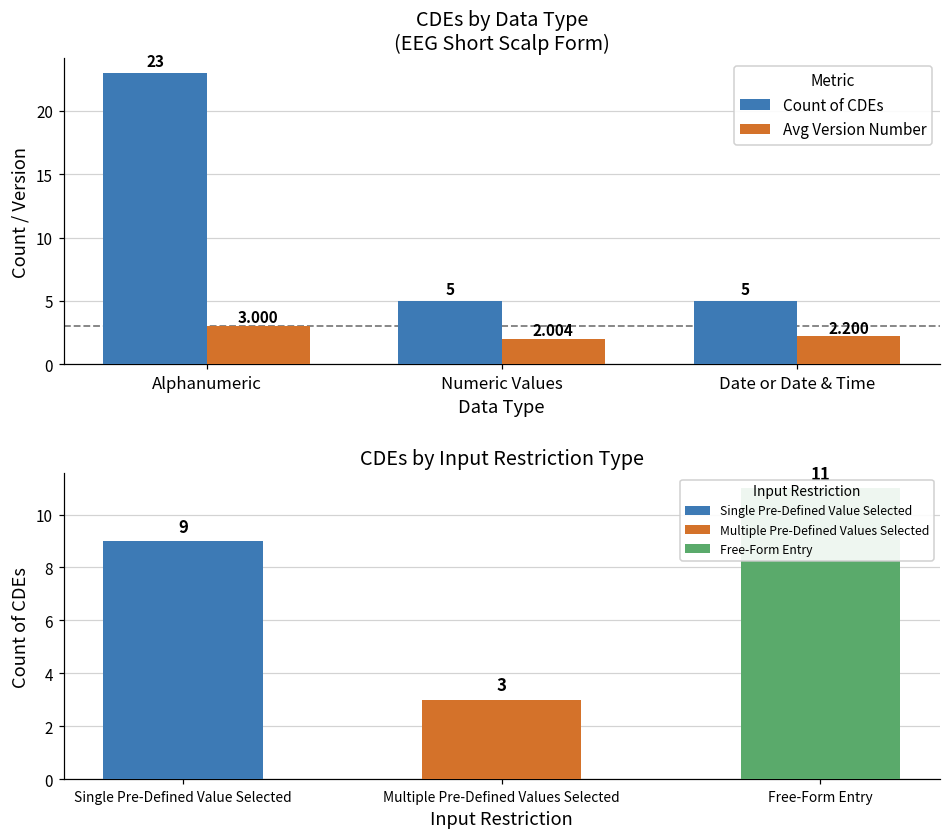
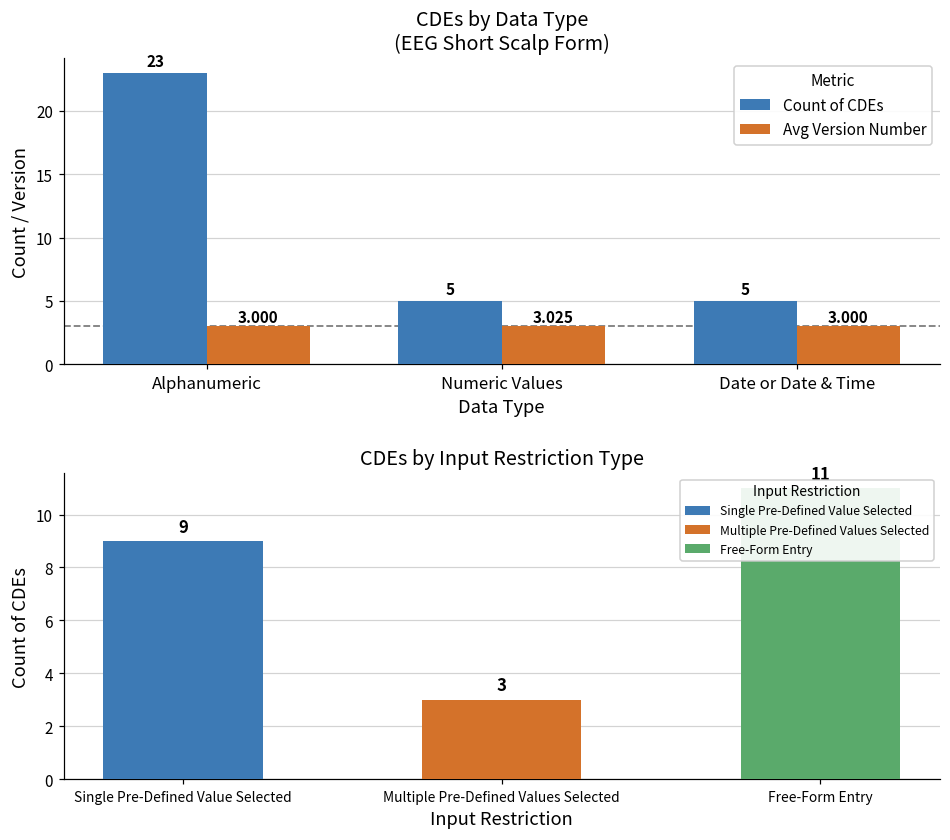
  {
    "CDEs by Data Type (EEG Short Scalp Form)": {
      "Count of CDEs": {
        "Alphanumeric": 23,
        "Numeric Values": 5,
        "Date or Date & Time": 5
      },
      "Avg Version Number": {
        "Alphanumeric": 3.000,
-       "Numeric Values": 2.004,
-       "Date or Date & Time": 2.200
+       "Numeric Values": 3.025,
+       "Date or Date & Time": 3.000
      }
    },
    "CDEs by Input Restriction Type": {
      "Single Pre-Defined Value Selected": 9,
      "Multiple Pre-Defined Values Selected": 3
    }
  }
